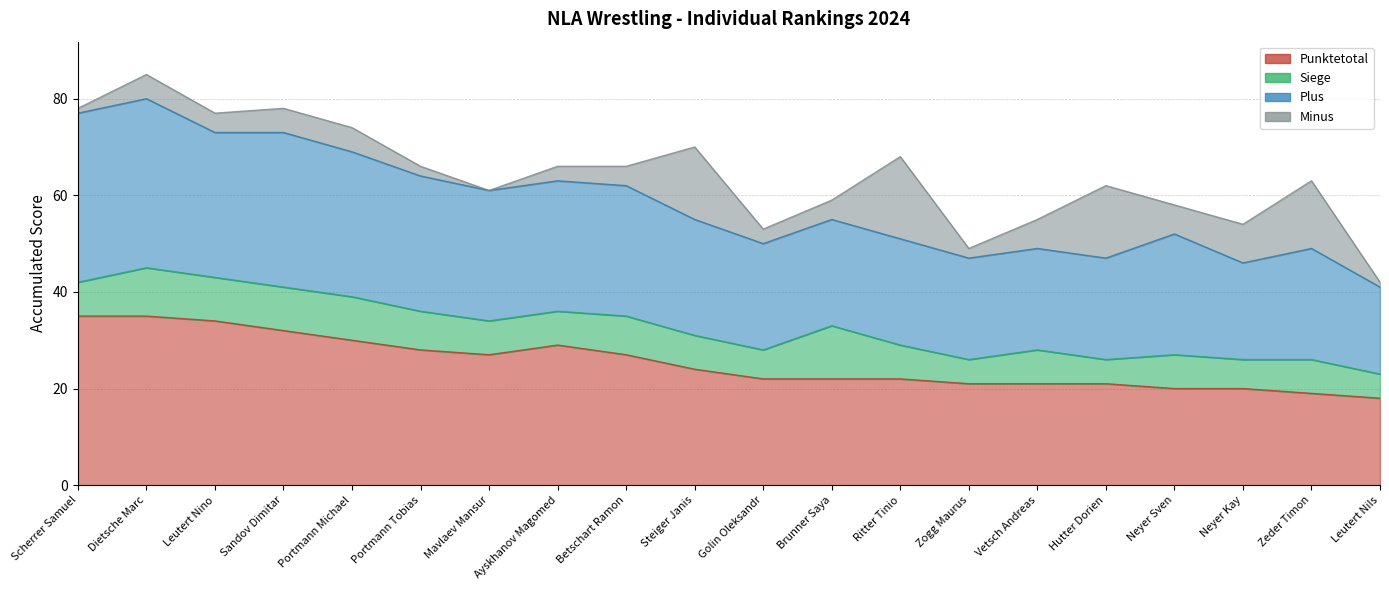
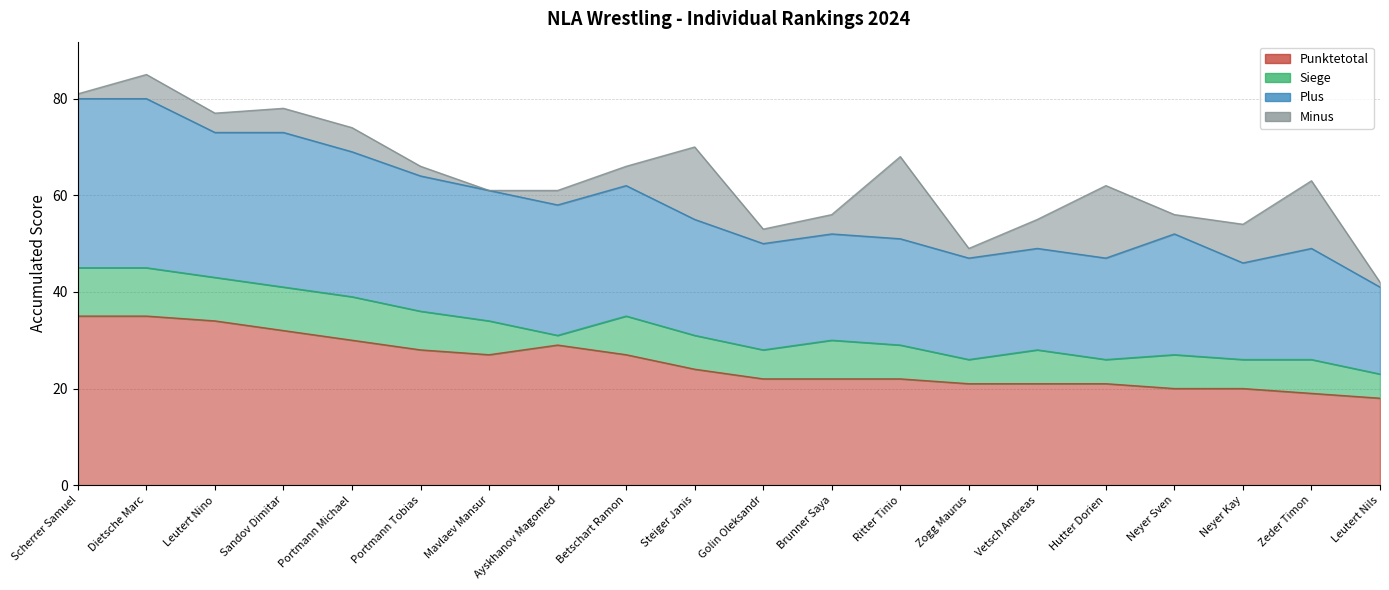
  {
    "Punktetotal": {
      "Scherrer Samuel": 35,
      "Dietsche Marc": 35,
      "Leutert Nino": 34,
      "Sandov Dimitar": 32,
      "Portmann Michael": 30,
      "Portmann Tobias": 28,
      "Mavlaev Mansur": 27,
      "Ayskhanov Magomed": 29,
      "Betschart Ramon": 27,
      "Steiger Janis": 24,
      "Golin Oleksandr": 22,
      "Brunner Saya": 22,
      "Ritter Tinio": 22,
      "Zogg Maurus": 21,
      "Vetsch Andreas": 21,
      "Hutter Dorien": 21,
      "Neyer Sven": 20,
      "Neyer Kay": 20,
      "Zeder Timon": 19,
      "Leutert Nils": 18
    },
    "Siege": {
-     "Scherrer Samuel": 7,
+     "Scherrer Samuel": 10,
      "Dietsche Marc": 10,
      "Leutert Nino": 9,
      "Sandov Dimitar": 9,
      "Portmann Michael": 9,
      "Portmann Tobias": 8,
      "Mavlaev Mansur": 7,
-     "Ayskhanov Magomed": 7,
+     "Ayskhanov Magomed": 2,
      "Betschart Ramon": 8,
      "Steiger Janis": 7,
      "Golin Oleksandr": 6,
-     "Brunner Saya": 11,
+     "Brunner Saya": 8,
      "Ritter Tinio": 7,
      "Zogg Maurus": 5,
      "Vetsch Andreas": 7,
      "Hutter Dorien": 5,
      "Neyer Sven": 7,
      "Neyer Kay": 6,
      "Zeder Timon": 7,
      "Leutert Nils": 5
    },
    "Plus": {
      "Scherrer Samuel": 35,
      "Dietsche Marc": 35,
      "Leutert Nino": 30,
      "Sandov Dimitar": 32,
      "Portmann Michael": 30,
      "Portmann Tobias": 28,
      "Ayskhanov Magomed": 27,
      "Betschart Ramon": 27,
      "Steiger Janis": 24,
      "Golin Oleksandr": 22,
      "Brunner Saya": 22,
      "Ritter Tinio": 22,
      "Zogg Maurus": 21,
      "Vetsch Andreas": 21,
      "Hutter Dorien": 21,
      "Neyer Sven": 25,
      "Neyer Kay": 20,
      "Zeder Timon": 23,
      "Leutert Nils": 18
    },
    "Minus": {
      "Scherrer Samuel": 1,
      "Dietsche Marc": 5,
      "Leutert Nino": 4,
      "Sandov Dimitar": 5,
      "Portmann Michael": 5,
      "Portmann Tobias": 2,
      "Ayskhanov Magomed": 3,
      "Betschart Ramon": 4,
      "Steiger Janis": 15,
      "Golin Oleksandr": 3,
      "Brunner Saya": 4,
      "Ritter Tinio": 17,
      "Zogg Maurus": 2,
      "Vetsch Andreas": 6,
      "Hutter Dorien": 15,
-     "Neyer Sven": 6,
+     "Neyer Sven": 4,
      "Neyer Kay": 8,
      "Zeder Timon": 14,
      "Leutert Nils": 1
    }
  }
